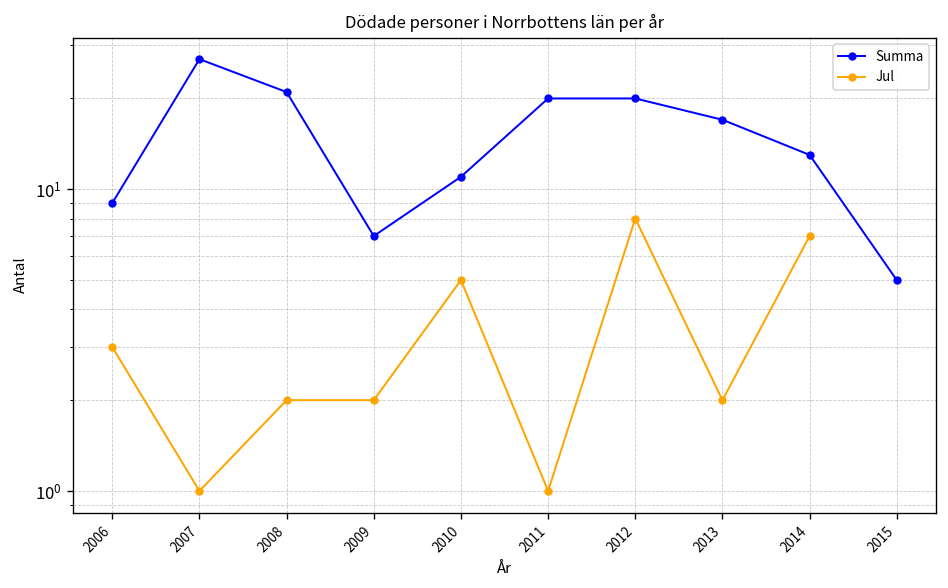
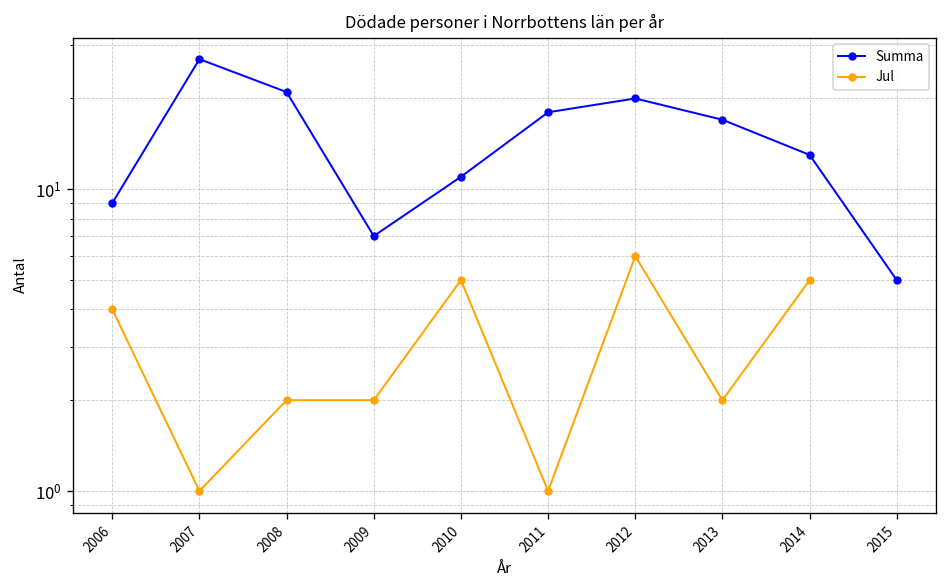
  {
    "Summa": {
      "2006": 9,
      "2007": 27,
      "2008": 21,
      "2009": 7,
      "2010": 11,
-     "2011": 20,
+     "2011": 18,
      "2012": 20,
      "2013": 17,
      "2014": 13,
      "2015": 5
    },
    "Jul": {
-     "2006": 3,
+     "2006": 4,
      "2007": 1,
      "2008": 2,
      "2009": 2,
      "2010": 5,
      "2011": 1,
-     "2012": 8,
+     "2012": 6,
      "2013": 2,
-     "2014": 7
+     "2014": 5
    }
  }
